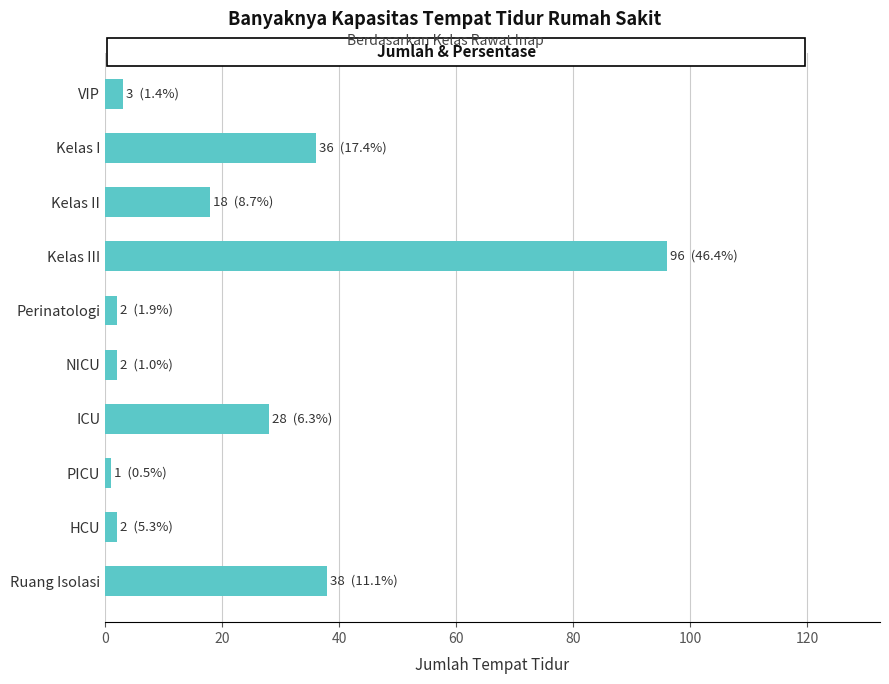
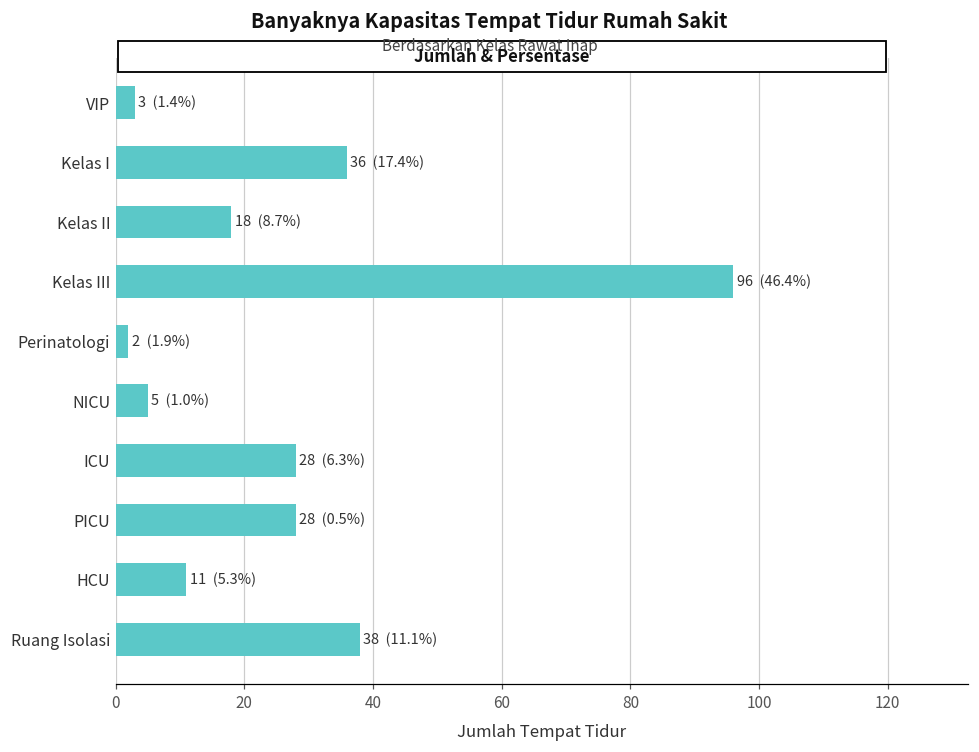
  {
    "VIP": 3,
    "Kelas I": 36,
    "Kelas II": 18,
    "Kelas III": 96,
    "Perinatologi": 2,
-   "NICU": 2,
+   "NICU": 5,
    "ICU": 28,
-   "PICU": 1,
-   "HCU": 2,
+   "PICU": 28,
+   "HCU": 11,
    "Ruang Isolasi": 38
  }
